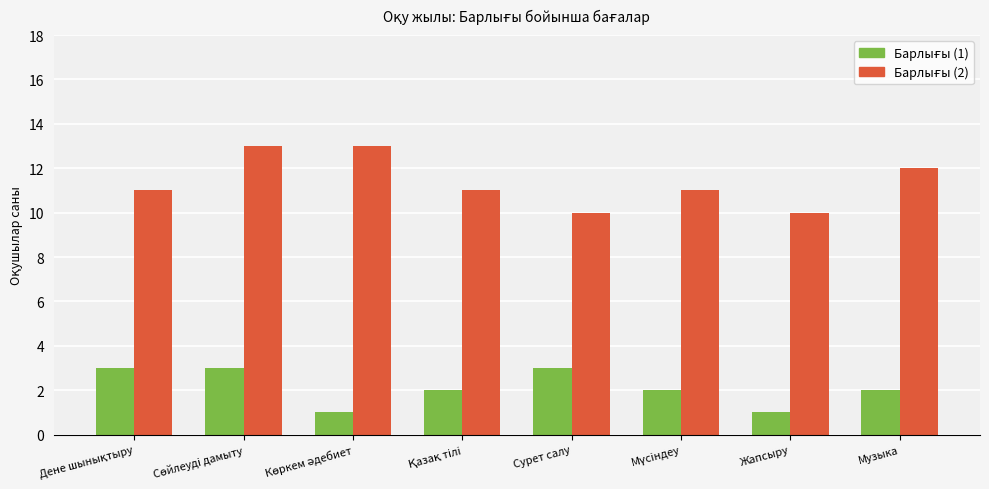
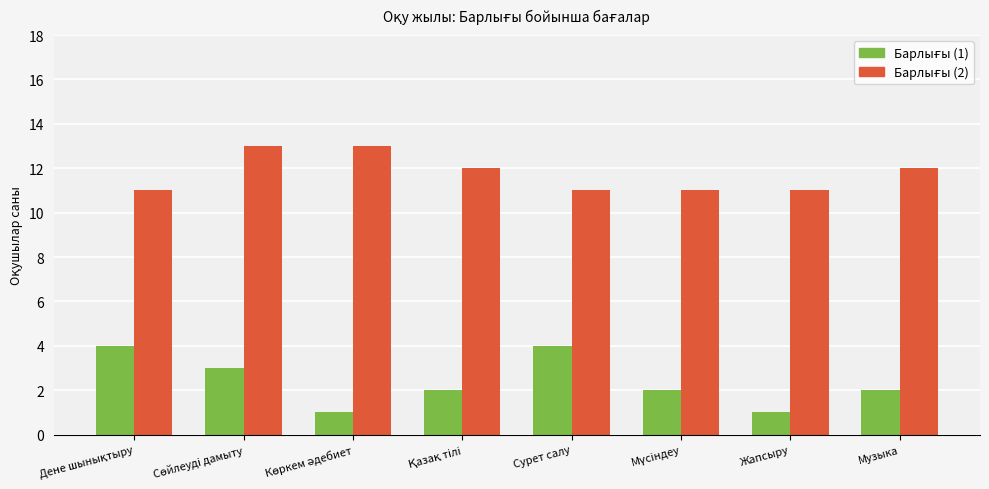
  {
    "Барлығы (1)": {
-     "Дене шынықтыру": 3,
+     "Дене шынықтыру": 4,
      "Сөйлеуді дамыту": 3,
      "Көркем әдебиет": 1,
      "Қазақ тілі": 2,
-     "Сурет салу": 3,
+     "Сурет салу": 4,
      "Мүсіндеу": 2,
      "Жапсыру": 1,
      "Музыка": 2
    },
    "Барлығы (2)": {
      "Дене шынықтыру": 11,
      "Сөйлеуді дамыту": 13,
      "Көркем әдебиет": 13,
-     "Қазақ тілі": 11,
-     "Сурет салу": 10,
+     "Қазақ тілі": 12,
+     "Сурет салу": 11,
      "Мүсіндеу": 11,
-     "Жапсыру": 10,
+     "Жапсыру": 11,
      "Музыка": 12
    }
  }
